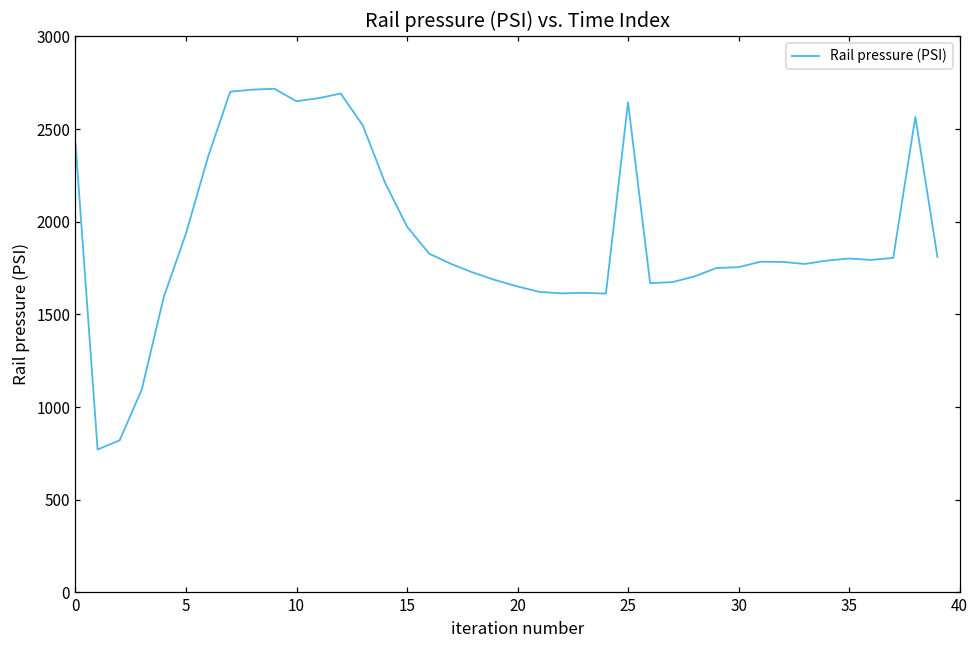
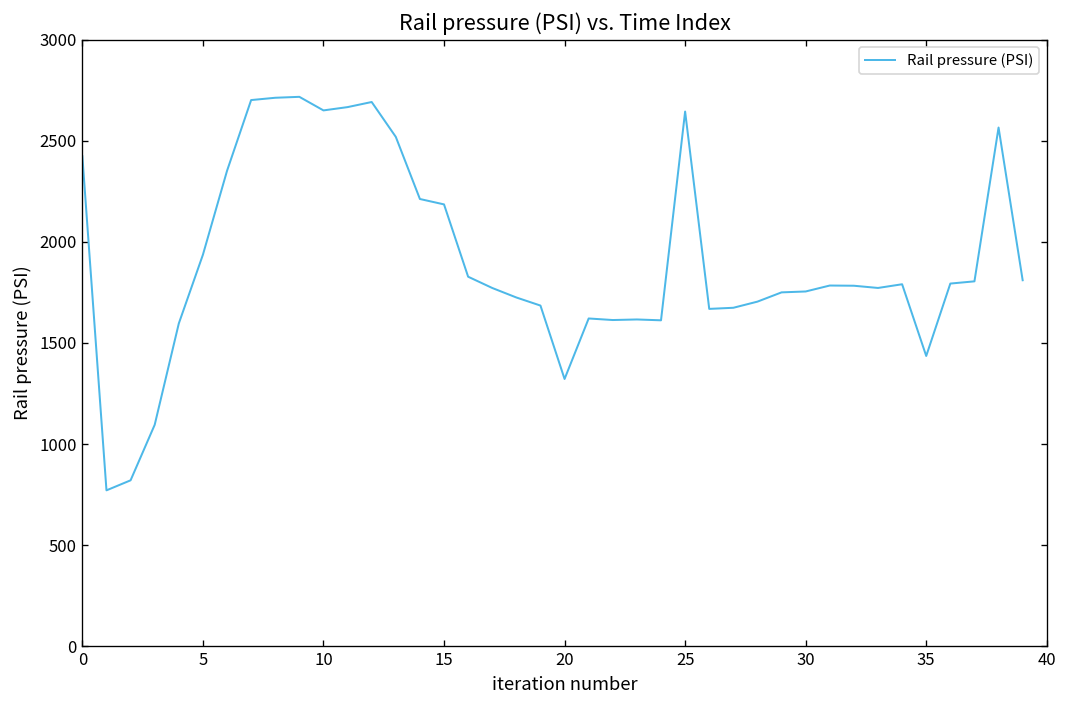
  {
    "0": 2420,
    "5": 1940,
    "10": 2650,
-   "15": 1970,
-   "20": 1650,
+   "15": 2190,
+   "20": 1320,
    "25": 2640,
    "30": 1750,
-   "35": 1800
+   "35": 1440
  }
